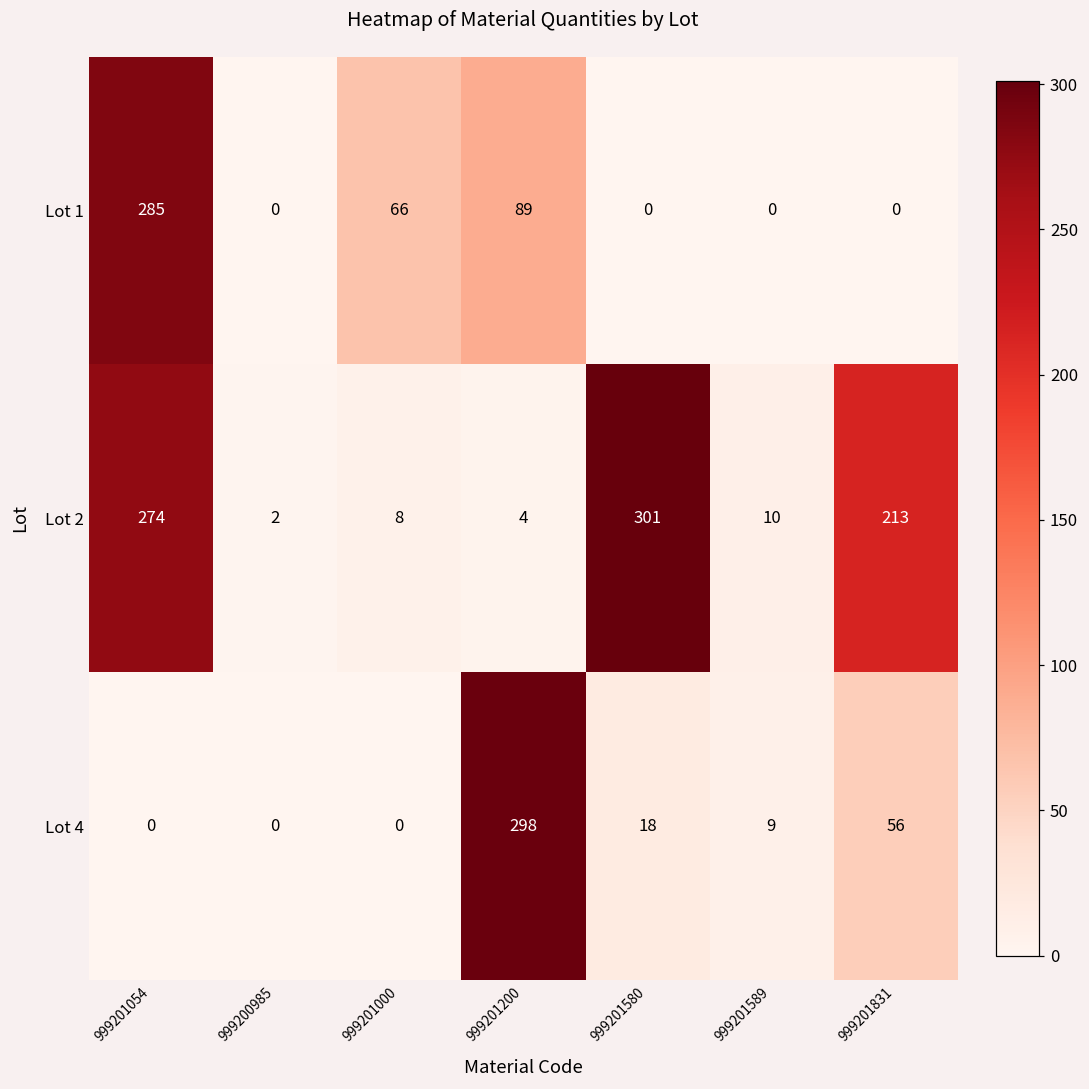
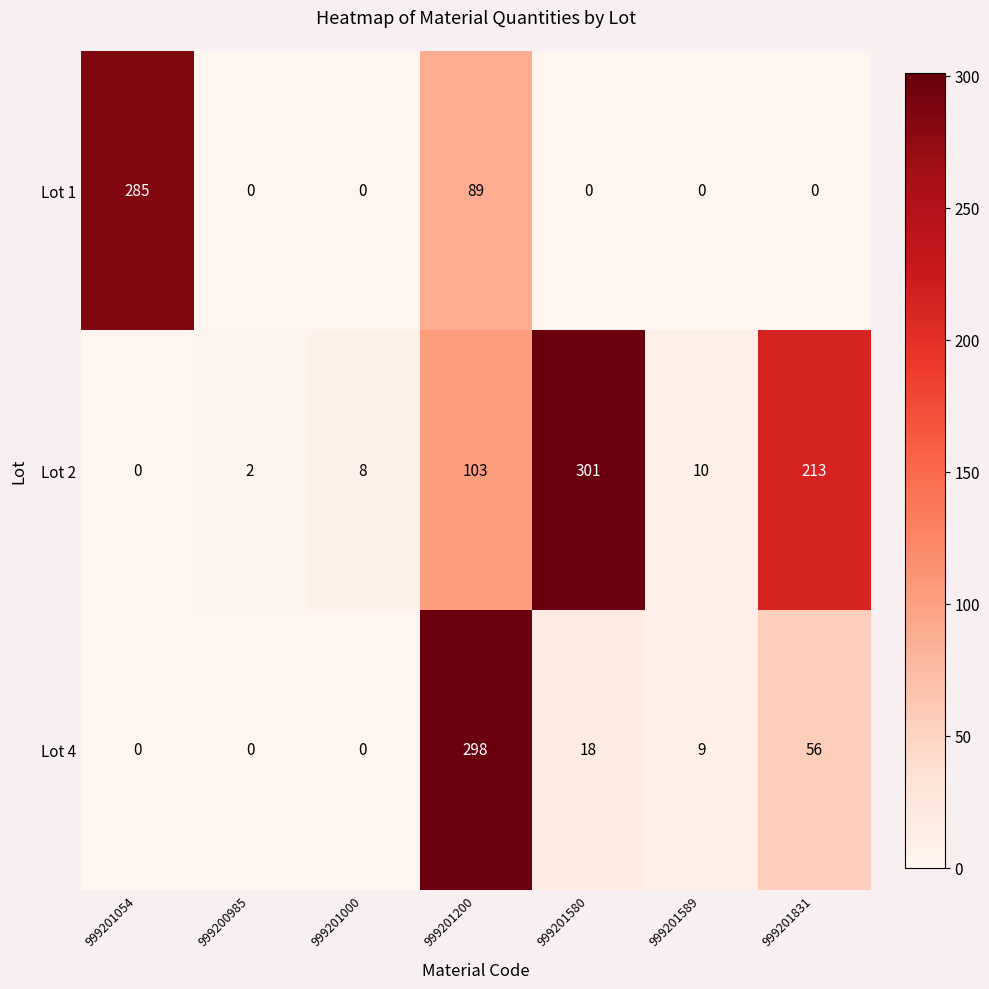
  {
    "Lot 1": {
      "999201054": 285,
      "999200985": 0,
-     "999201000": 66,
+     "999201000": 0,
      "999201200": 89,
      "999201580": 0,
      "999201589": 0,
      "999201831": 0
    },
    "Lot 2": {
-     "999201054": 274,
+     "999201054": 0,
      "999200985": 2,
      "999201000": 8,
-     "999201200": 4,
+     "999201200": 103,
      "999201580": 301,
      "999201589": 10,
      "999201831": 213
    },
    "Lot 4": {
      "999201054": 0,
      "999200985": 0,
      "999201000": 0,
      "999201200": 298,
      "999201580": 18,
      "999201589": 9,
      "999201831": 56
    }
  }
